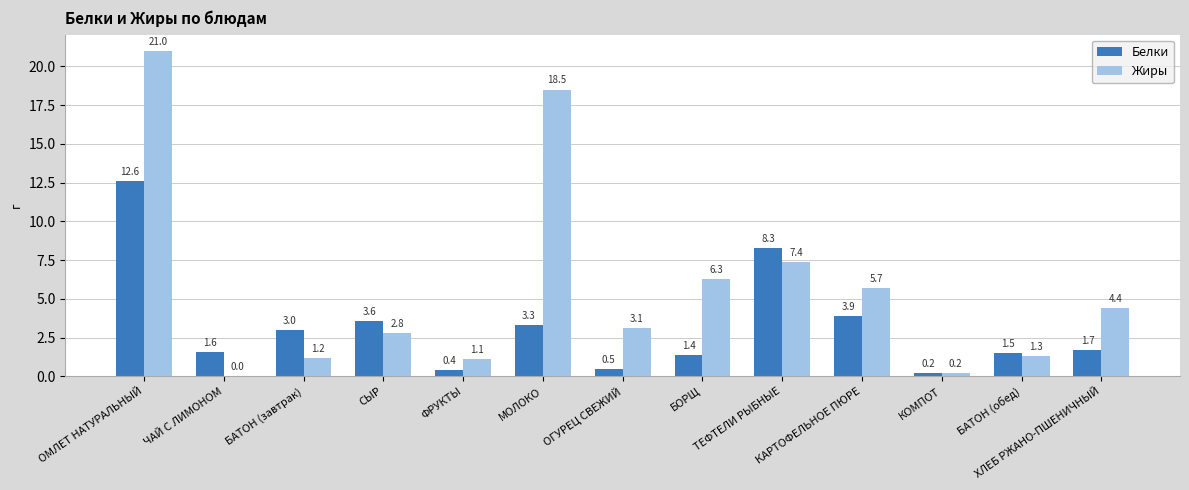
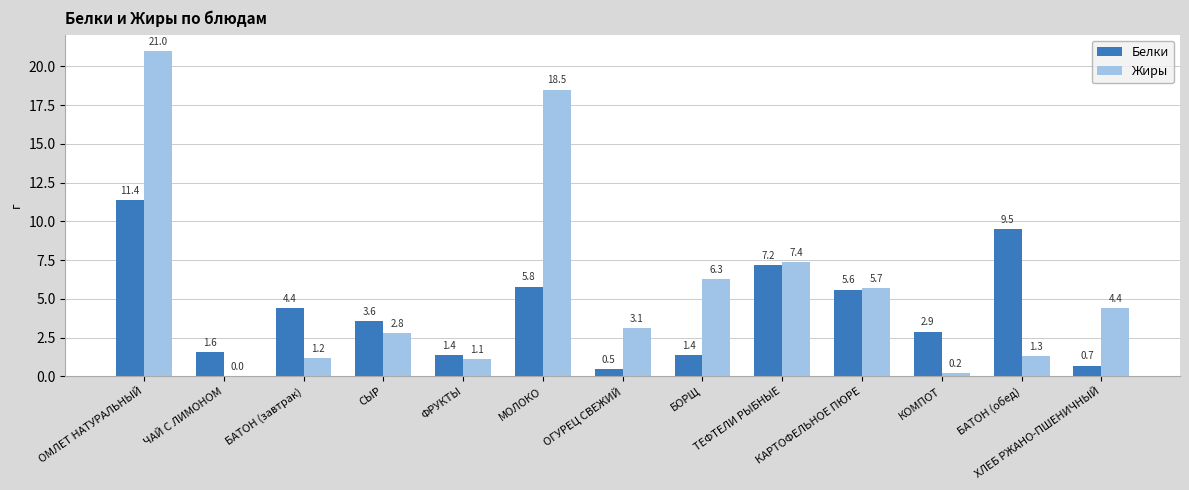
  {
    "Белки": {
-     "ОМЛЕТ НАТУРАЛЬНЫЙ": 12.6,
+     "ОМЛЕТ НАТУРАЛЬНЫЙ": 11.4,
      "ЧАЙ С ЛИМОНОМ": 1.6,
-     "БАТОН (завтрак)": 3.0,
+     "БАТОН (завтрак)": 4.4,
      "СЫР": 3.6,
-     "ФРУКТЫ": 0.4,
-     "МОЛОКО": 3.3,
+     "ФРУКТЫ": 1.4,
+     "МОЛОКО": 5.8,
      "ОГУРЕЦ СВЕЖИЙ": 0.5,
      "БОРЩ": 1.4,
-     "ТЕФТЕЛИ РЫБНЫЕ": 8.3,
-     "КАРТОФЕЛЬНОЕ ПЮРЕ": 3.9,
-     "КОМПОТ": 0.2,
-     "БАТОН (обед)": 1.5,
-     "ХЛЕБ РЖАНО-ПШЕНИЧНЫЙ": 1.7
+     "ТЕФТЕЛИ РЫБНЫЕ": 7.2,
+     "КАРТОФЕЛЬНОЕ ПЮРЕ": 5.6,
+     "КОМПОТ": 2.9,
+     "БАТОН (обед)": 9.5,
+     "ХЛЕБ РЖАНО-ПШЕНИЧНЫЙ": 0.7
    },
    "Жиры": {
      "ОМЛЕТ НАТУРАЛЬНЫЙ": 21.0,
      "ЧАЙ С ЛИМОНОМ": 0.0,
      "БАТОН (завтрак)": 1.2,
      "СЫР": 2.8,
      "ФРУКТЫ": 1.1,
      "МОЛОКО": 18.5,
      "ОГУРЕЦ СВЕЖИЙ": 3.1,
      "БОРЩ": 6.3,
      "ТЕФТЕЛИ РЫБНЫЕ": 7.4,
      "КАРТОФЕЛЬНОЕ ПЮРЕ": 5.7,
      "КОМПОТ": 0.2,
      "БАТОН (обед)": 1.3,
      "ХЛЕБ РЖАНО-ПШЕНИЧНЫЙ": 4.4
    }
  }
